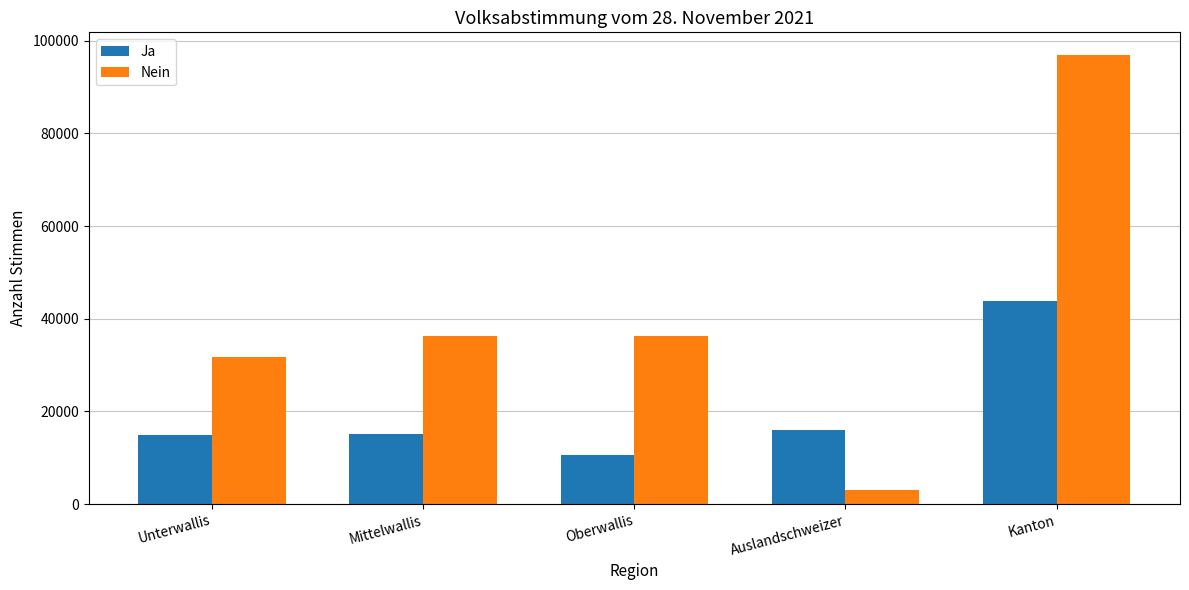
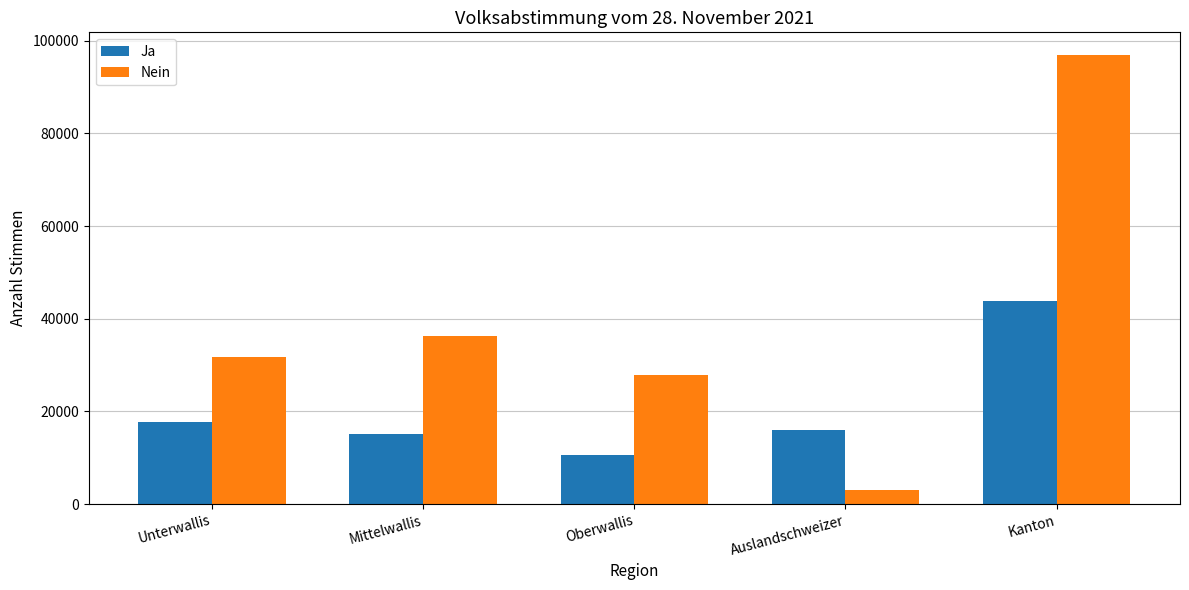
  {
    "Ja": {
-     "Unterwallis": 15000,
+     "Unterwallis": 18000,
      "Mittelwallis": 15000,
      "Oberwallis": 11000,
      "Auslandschweizer": 16000,
      "Kanton": 44000
    },
    "Nein": {
      "Unterwallis": 32000,
      "Mittelwallis": 36000,
-     "Oberwallis": 36000,
+     "Oberwallis": 28000,
      "Auslandschweizer": 3000,
      "Kanton": 97000
    }
  }
